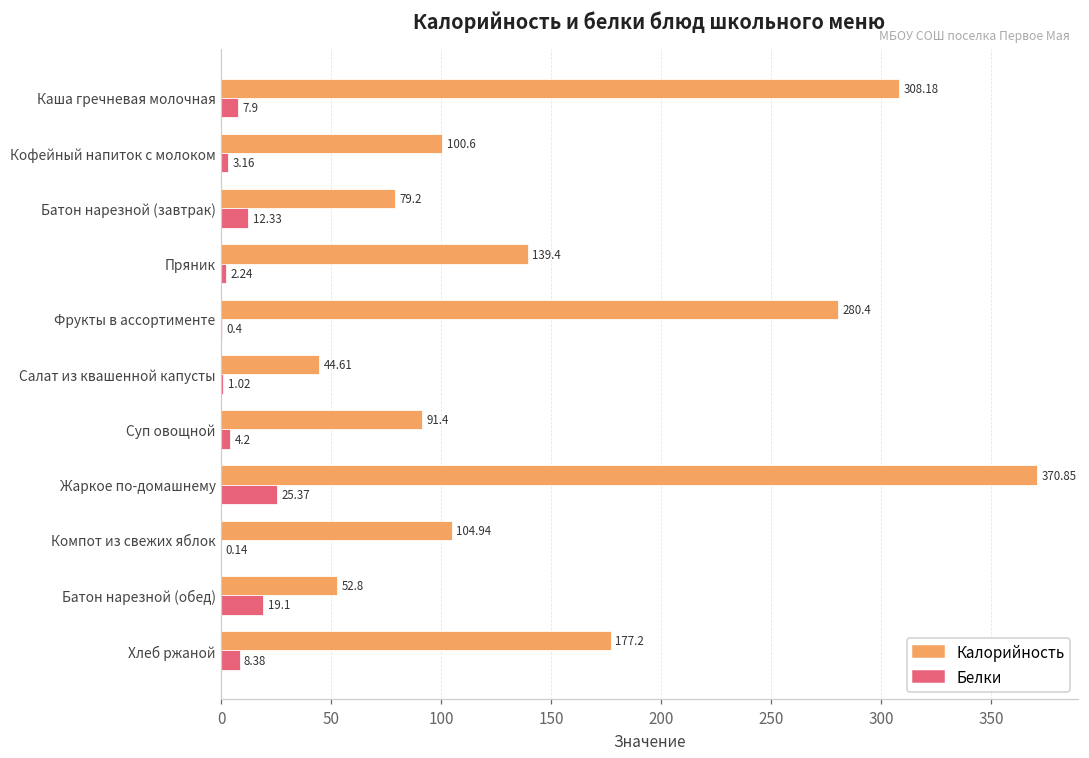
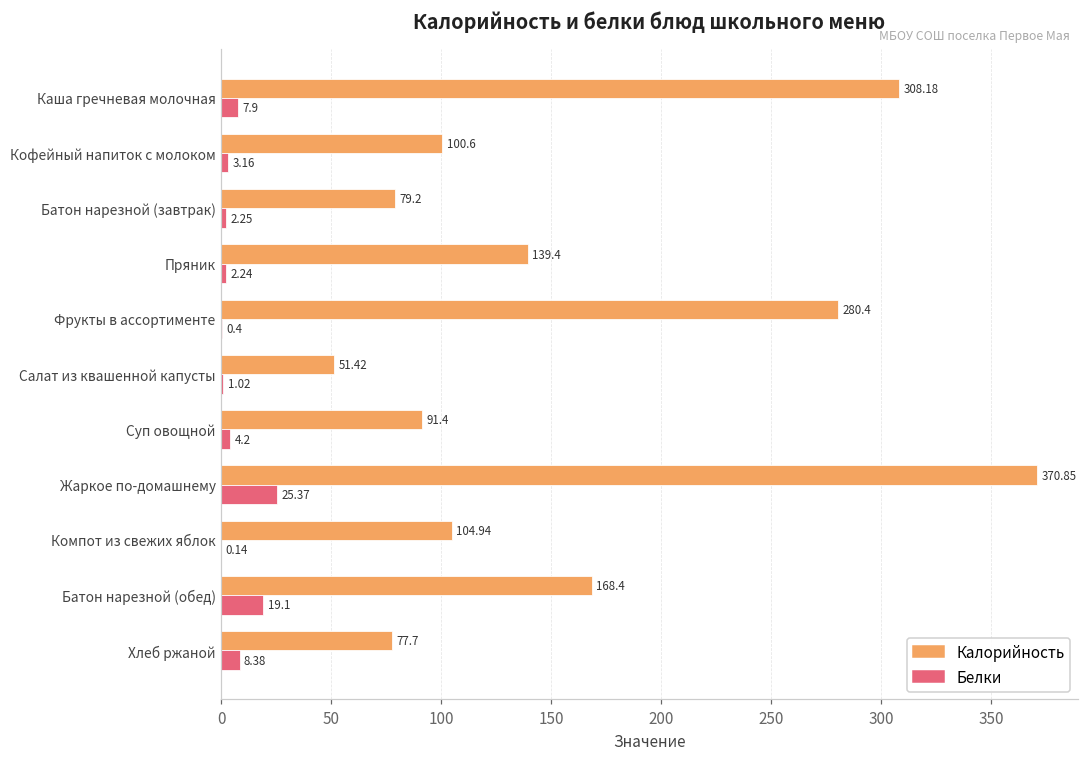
  {
    "Калорийность": {
      "Каша гречневая молочная": 308.18,
      "Кофейный напиток с молоком": 100.6,
      "Батон нарезной (завтрак)": 79.2,
      "Пряник": 139.4,
      "Фрукты в ассортименте": 280.4,
-     "Салат из квашенной капусты": 44.61,
+     "Салат из квашенной капусты": 51.42,
      "Суп овощной": 91.4,
      "Жаркое по-домашнему": 370.85,
      "Компот из свежих яблок": 104.94,
-     "Батон нарезной (обед)": 52.8,
-     "Хлеб ржаной": 177.2
+     "Батон нарезной (обед)": 168.4,
+     "Хлеб ржаной": 77.7
    },
    "Белки": {
      "Каша гречневая молочная": 7.9,
      "Кофейный напиток с молоком": 3.16,
-     "Батон нарезной (завтрак)": 12.33,
+     "Батон нарезной (завтрак)": 2.25,
      "Пряник": 2.24,
      "Фрукты в ассортименте": 0.4,
      "Салат из квашенной капусты": 1.02,
      "Суп овощной": 4.2,
      "Жаркое по-домашнему": 25.37,
      "Компот из свежих яблок": 0.14,
      "Батон нарезной (обед)": 19.1,
      "Хлеб ржаной": 8.38
    }
  }
